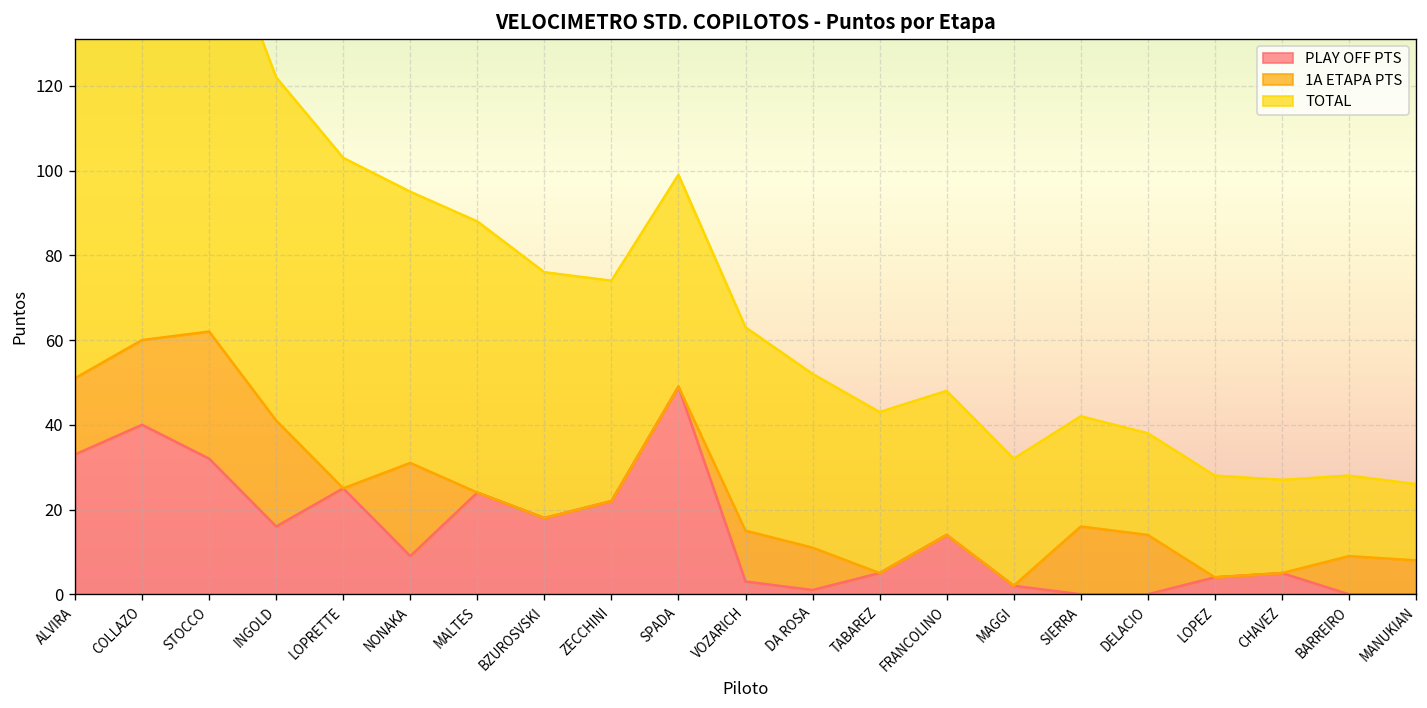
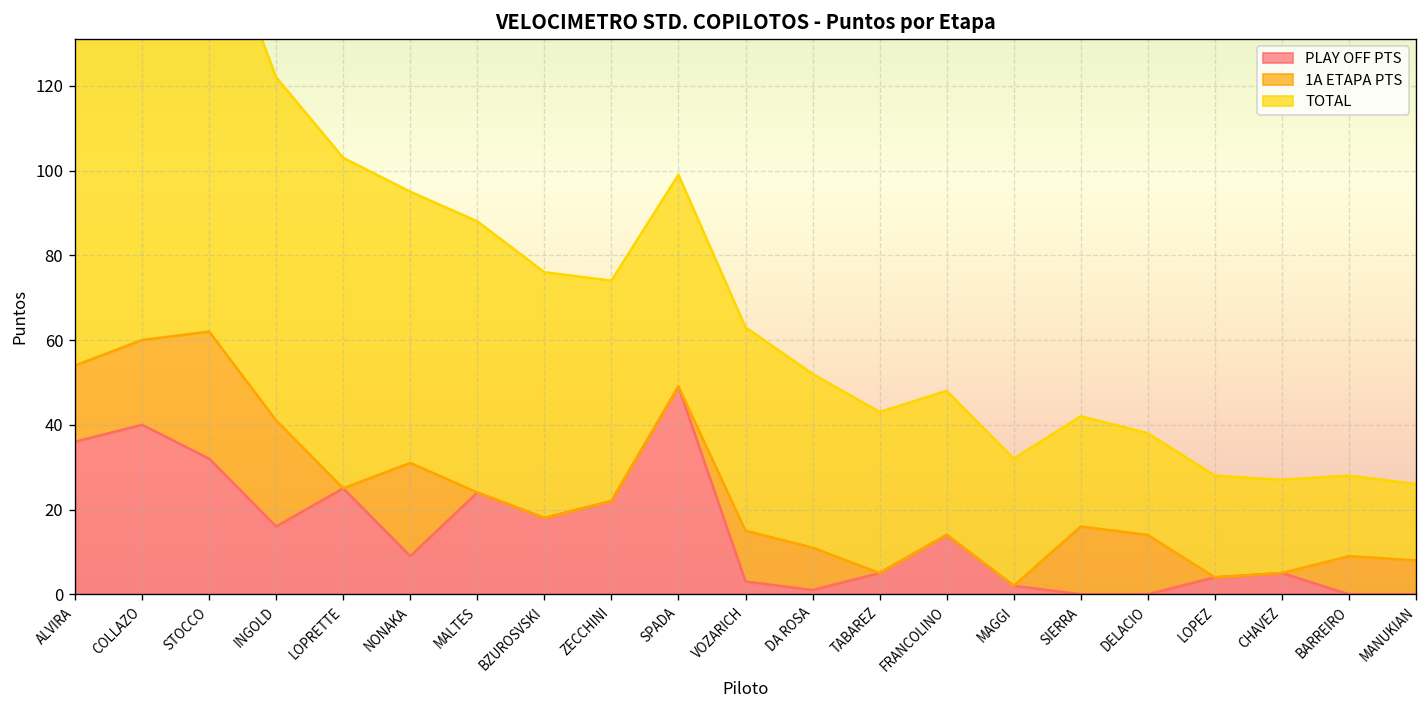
  {
    "PLAY OFF PTS": {
-     "ALVIRA": 33,
+     "ALVIRA": 36,
      "COLLAZO": 40,
      "STOCCO": 32,
      "INGOLD": 16,
      "NONAKA": 9,
      "VOZARICH": 3,
      "DA ROSA": 1,
      "SIERRA": 0,
      "DELACIO": 0,
      "BARREIRO": 0,
      "MANUKIAN": 0
    }
  }
